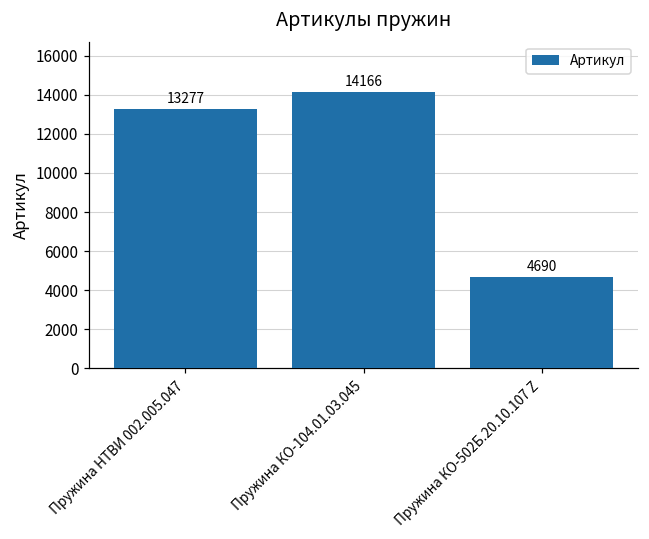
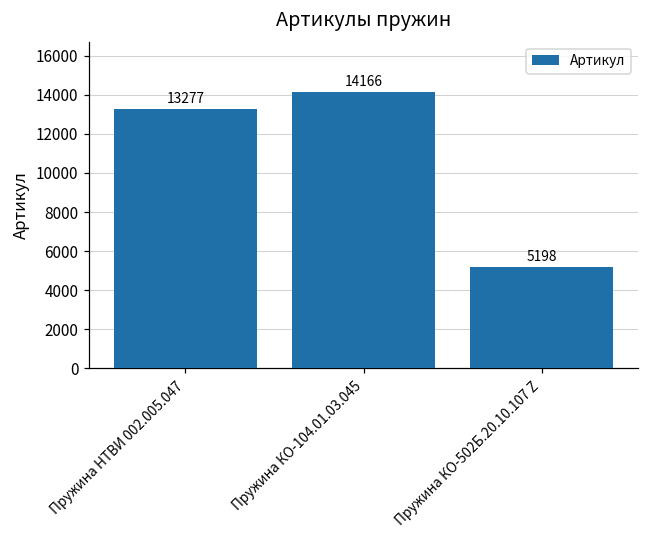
  {
    "Пружина НТВИ 002.005.047": 13277,
    "Пружина КО-104.01.03.045": 14166,
-   "Пружина КО-502Б.20.10.107 Z": 4690
+   "Пружина КО-502Б.20.10.107 Z": 5198
  }
